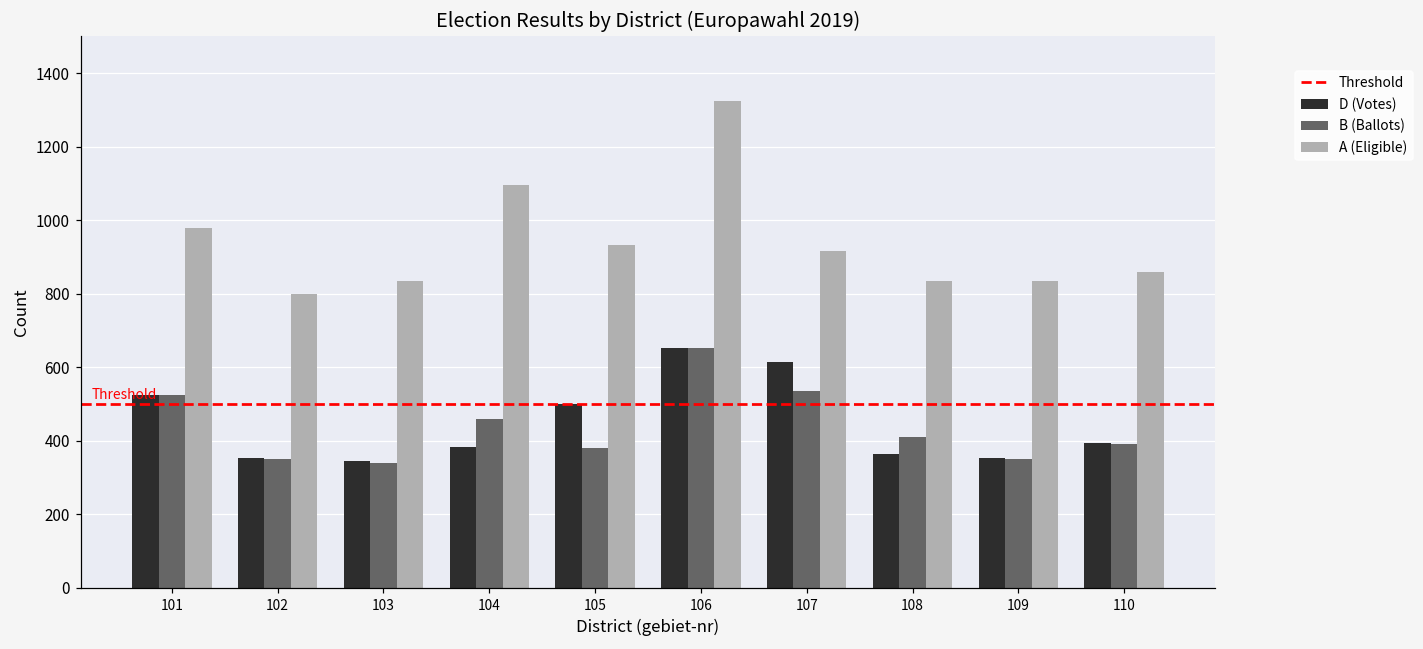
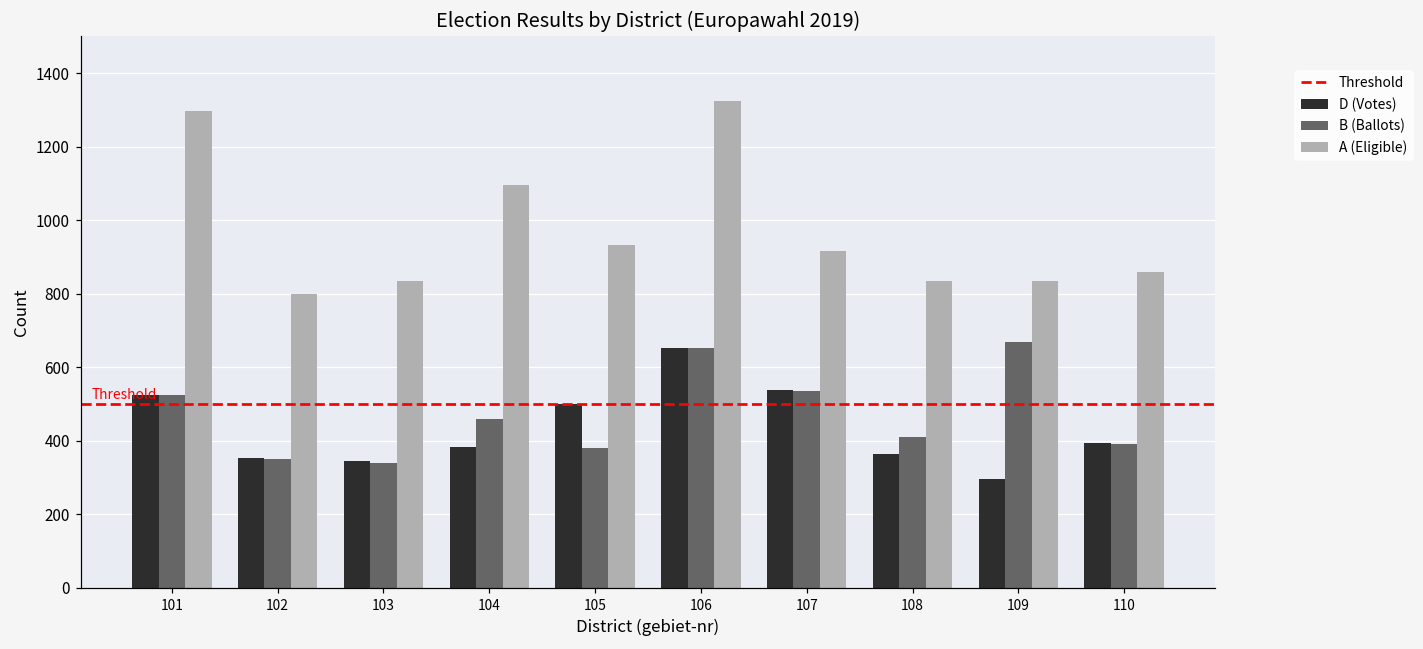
  {
    "D (Votes)": {
      "101": 530,
      "102": 350,
      "103": 340,
      "104": 380,
      "105": 500,
      "106": 650,
-     "107": 610,
+     "107": 540,
      "108": 360,
-     "109": 350,
+     "109": 300,
      "110": 400
    },
    "B (Ballots)": {
      "101": 520,
      "102": 350,
      "103": 340,
      "104": 460,
      "105": 380,
      "106": 650,
      "107": 540,
      "108": 410,
-     "109": 350,
+     "109": 670,
      "110": 390
    },
    "A (Eligible)": {
-     "101": 980,
+     "101": 1300,
      "102": 800,
      "103": 830,
      "104": 1100,
      "105": 930,
      "106": 1320,
      "107": 920,
      "108": 840,
      "109": 840,
      "110": 860
    }
  }
